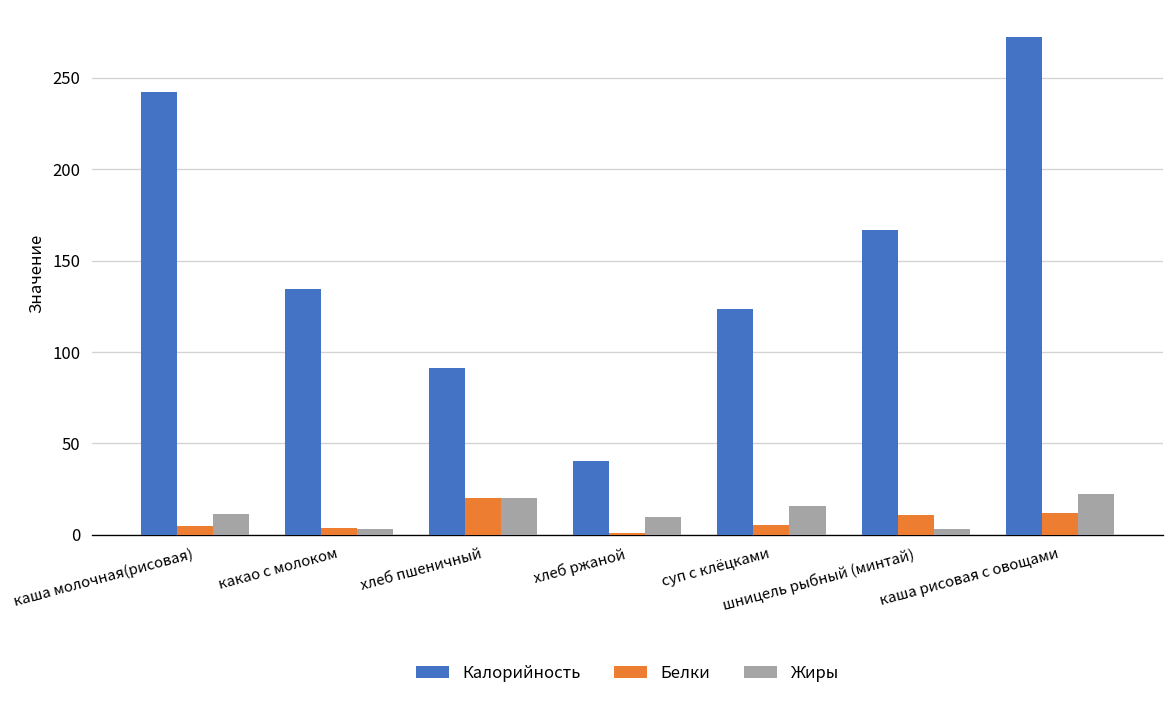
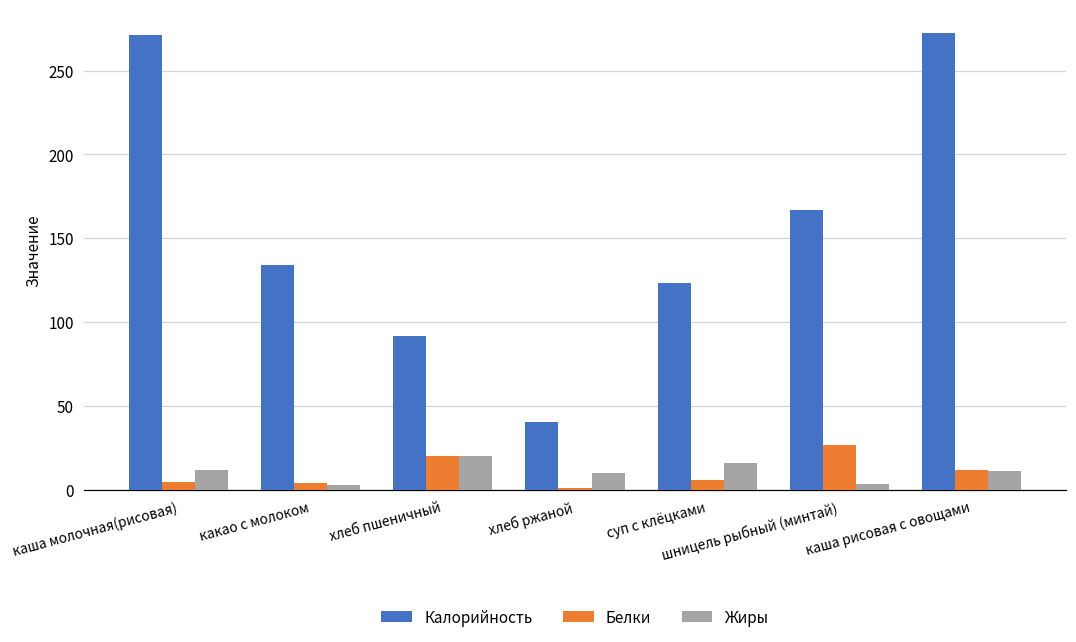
  {
    "Калорийность": {
-     "каша молочная(рисовая)": 242,
+     "каша молочная(рисовая)": 271,
      "какао с молоком": 134,
      "хлеб пшеничный": 91,
      "хлеб ржаной": 40,
      "суп с клёцками": 124,
      "шницель рыбный (минтай)": 167,
      "каша рисовая с овощами": 272
    },
    "Белки": {
      "каша молочная(рисовая)": 5,
      "какао с молоком": 4,
      "хлеб пшеничный": 20,
      "суп с клёцками": 6,
-     "шницель рыбный (минтай)": 11,
+     "шницель рыбный (минтай)": 26,
      "каша рисовая с овощами": 12
    },
    "Жиры": {
      "каша молочная(рисовая)": 12,
      "какао с молоком": 3,
      "хлеб пшеничный": 20,
      "хлеб ржаной": 10,
      "суп с клёцками": 16,
      "шницель рыбный (минтай)": 3,
-     "каша рисовая с овощами": 22
+     "каша рисовая с овощами": 11
    }
  }
